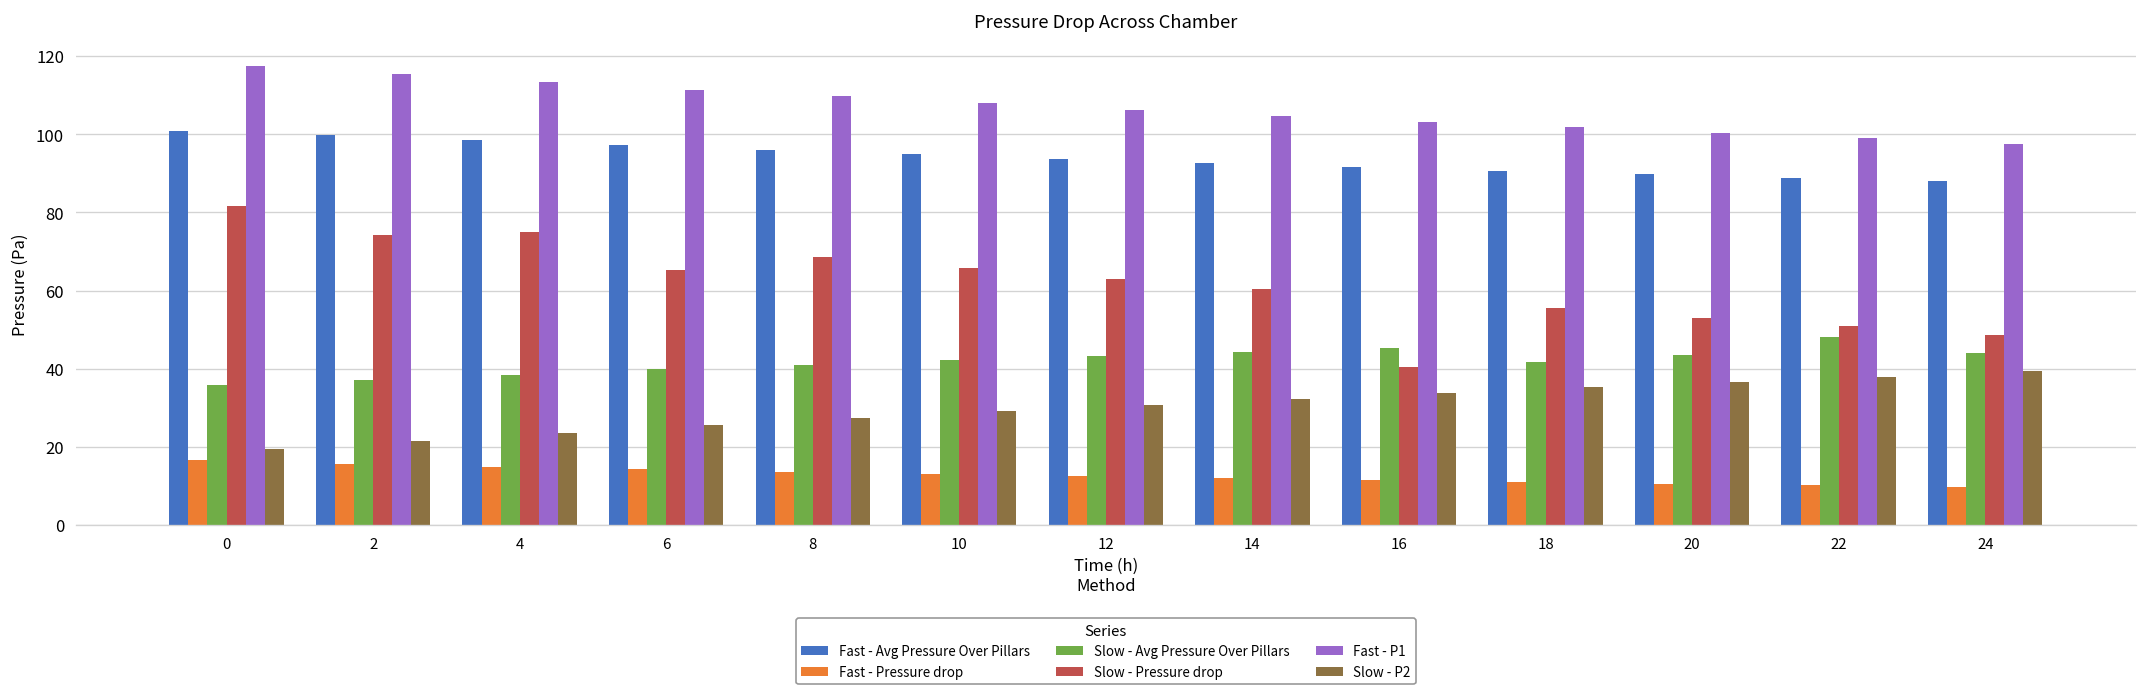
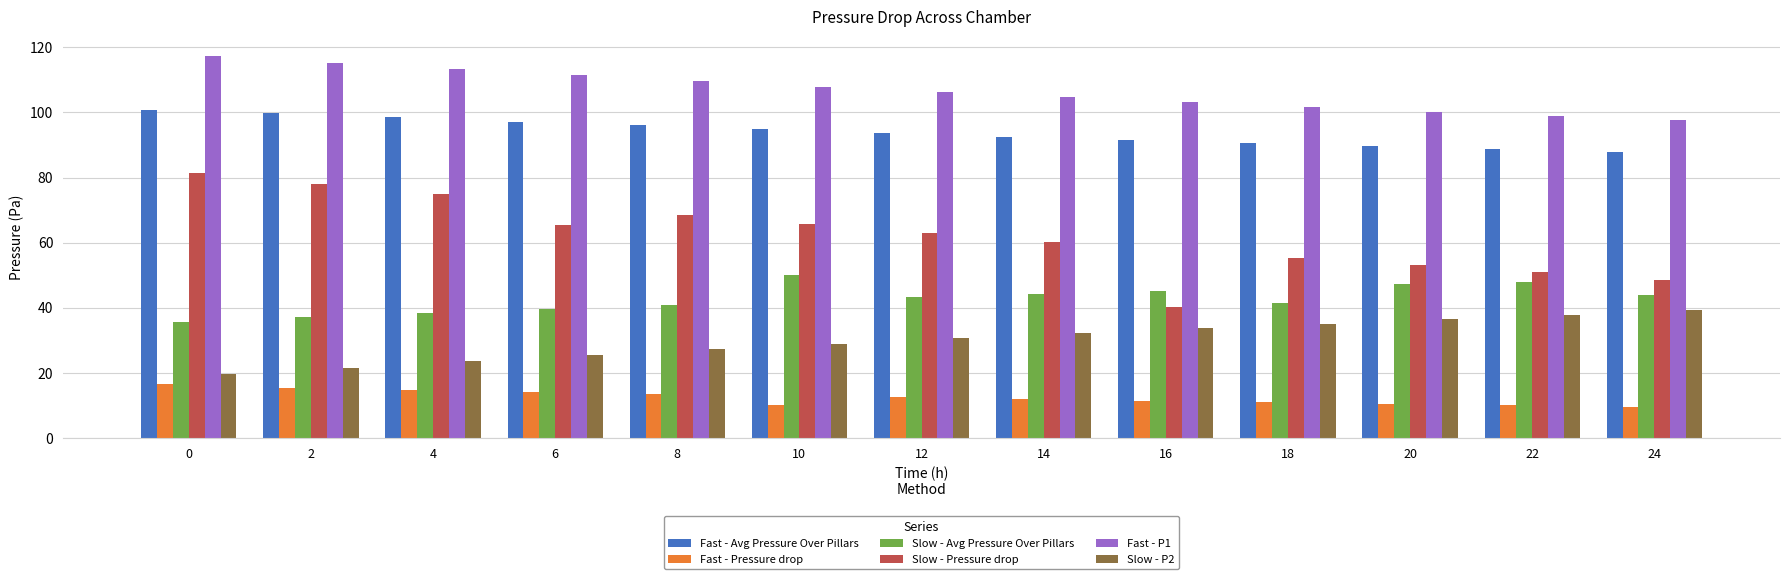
  {
    "Fast - Avg Pressure Over Pillars": {
      "0": 101,
      "2": 100,
      "4": 98,
      "6": 97,
      "8": 96,
      "10": 95,
      "12": 94,
      "14": 93,
      "16": 92,
      "18": 91,
      "20": 90,
      "22": 89,
      "24": 88
    },
    "Fast - Pressure drop": {
      "0": 17,
      "2": 16,
      "4": 15,
      "6": 14,
      "8": 14,
-     "10": 13,
+     "10": 10,
      "12": 13,
      "14": 12,
      "16": 11,
      "18": 11,
      "20": 11,
      "22": 10,
      "24": 10
    },
    "Slow - Avg Pressure Over Pillars": {
      "0": 36,
      "2": 37,
      "4": 39,
      "6": 40,
      "8": 41,
-     "10": 42,
+     "10": 50,
      "12": 43,
      "14": 44,
      "16": 45,
      "18": 42,
-     "20": 44,
+     "20": 47,
      "22": 48,
      "24": 44
    },
    "Slow - Pressure drop": {
      "0": 82,
-     "2": 74,
+     "2": 78,
      "4": 75,
      "6": 65,
      "8": 69,
      "10": 66,
      "12": 63,
      "14": 60,
      "16": 40,
      "18": 55,
      "20": 53,
      "22": 51,
      "24": 49
    },
    "Fast - P1": {
      "0": 117,
      "2": 115,
      "4": 113,
      "6": 111,
      "8": 110,
      "10": 108,
      "12": 106,
      "14": 105,
      "16": 103,
      "18": 102,
      "20": 100,
      "22": 99,
      "24": 98
    },
    "Slow - P2": {
      "0": 20,
      "2": 22,
      "4": 24,
      "6": 26,
      "8": 27,
      "10": 29,
      "12": 31,
      "14": 32,
      "16": 34,
      "18": 35,
      "20": 37,
      "22": 38,
      "24": 39
    }
  }
